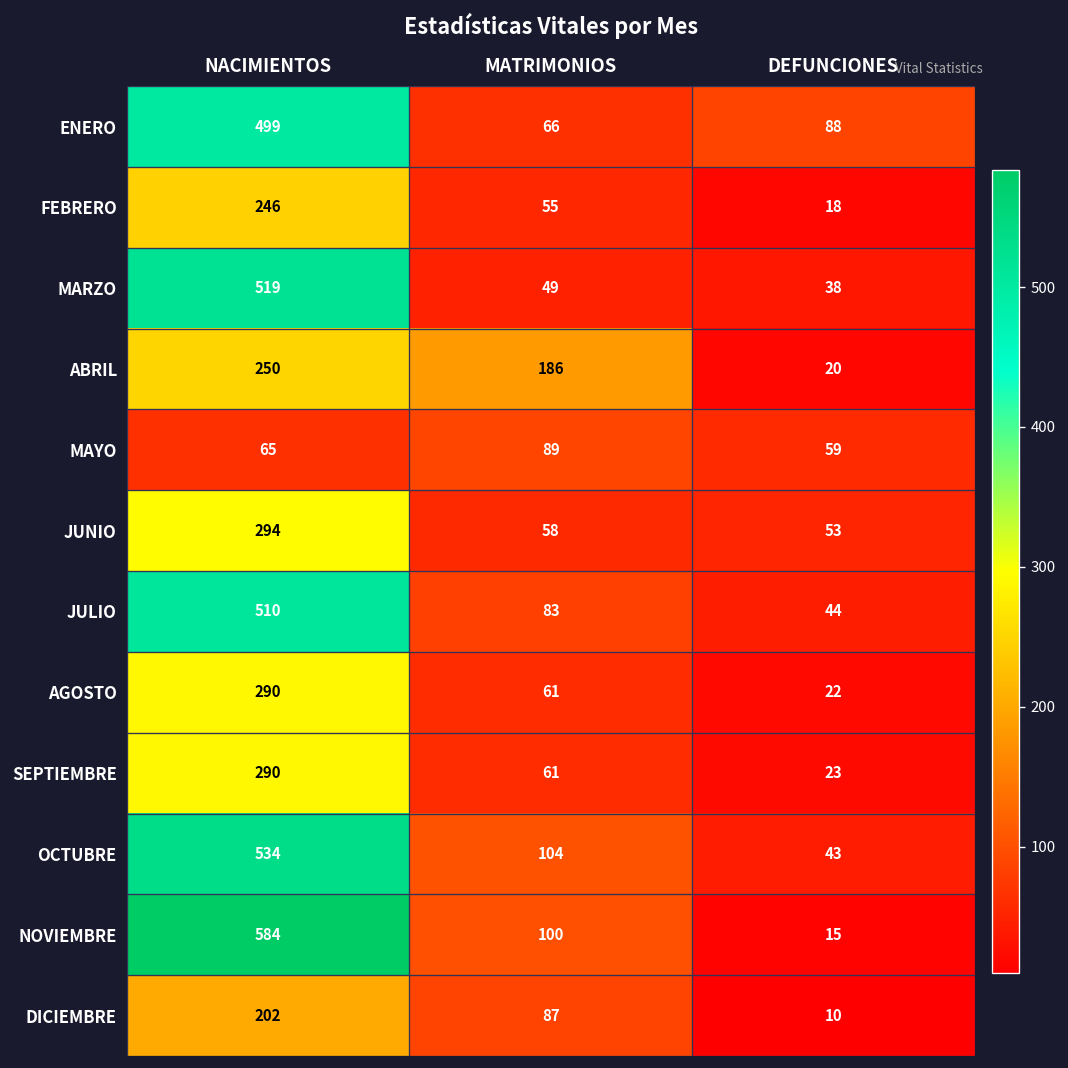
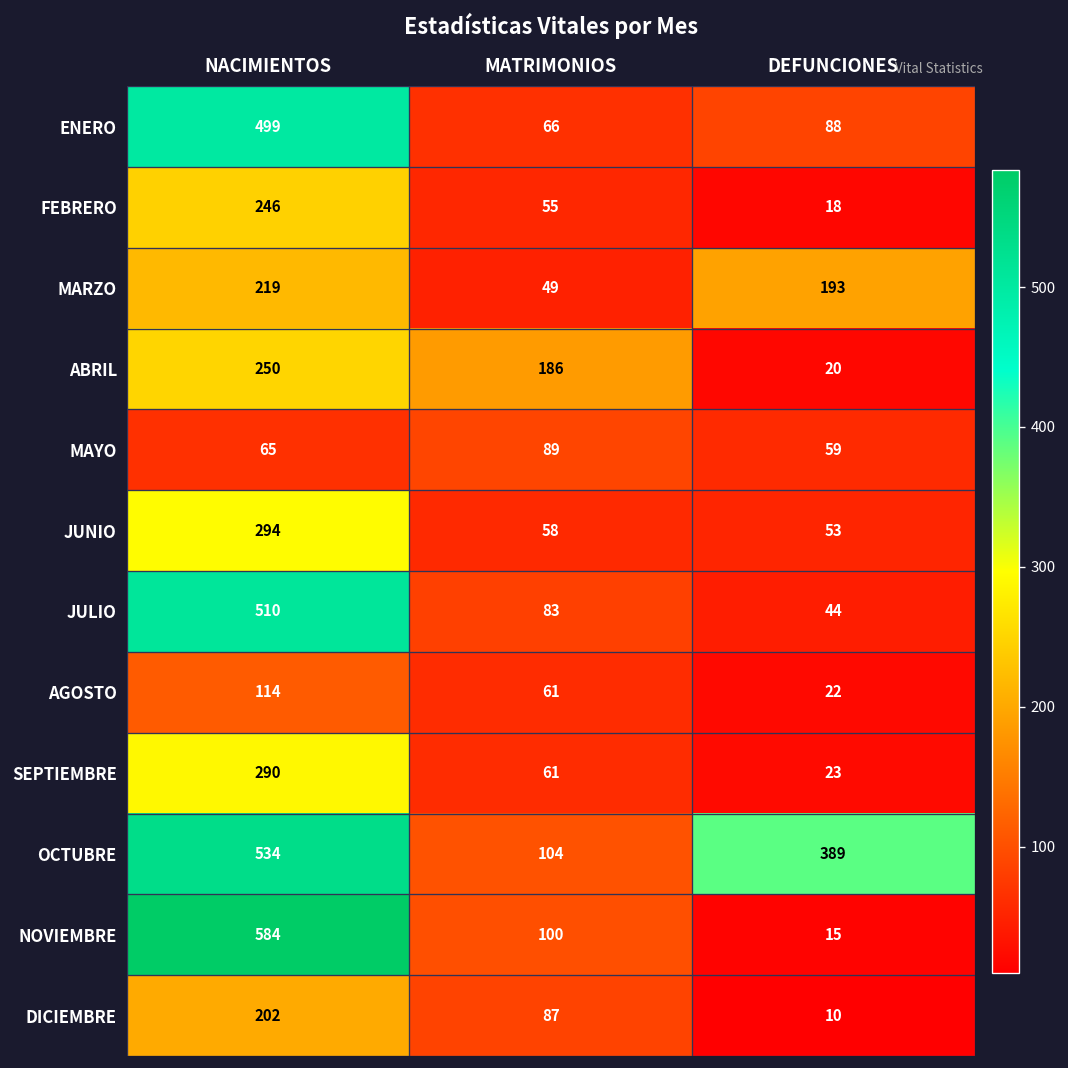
  {
    "ENERO": {
      "NACIMIENTOS": 499,
      "MATRIMONIOS": 66,
      "DEFUNCIONES": 88
    },
    "FEBRERO": {
      "NACIMIENTOS": 246,
      "MATRIMONIOS": 55,
      "DEFUNCIONES": 18
    },
    "MARZO": {
-     "NACIMIENTOS": 519,
+     "NACIMIENTOS": 219,
      "MATRIMONIOS": 49,
-     "DEFUNCIONES": 38
+     "DEFUNCIONES": 193
    },
    "ABRIL": {
      "NACIMIENTOS": 250,
      "MATRIMONIOS": 186,
      "DEFUNCIONES": 20
    },
    "MAYO": {
      "NACIMIENTOS": 65,
      "MATRIMONIOS": 89,
      "DEFUNCIONES": 59
    },
    "JUNIO": {
      "NACIMIENTOS": 294,
      "MATRIMONIOS": 58,
      "DEFUNCIONES": 53
    },
    "JULIO": {
      "NACIMIENTOS": 510,
      "MATRIMONIOS": 83,
      "DEFUNCIONES": 44
    },
    "AGOSTO": {
-     "NACIMIENTOS": 290,
+     "NACIMIENTOS": 114,
      "MATRIMONIOS": 61,
      "DEFUNCIONES": 22
    },
    "SEPTIEMBRE": {
      "NACIMIENTOS": 290,
      "MATRIMONIOS": 61,
      "DEFUNCIONES": 23
    },
    "OCTUBRE": {
      "NACIMIENTOS": 534,
      "MATRIMONIOS": 104,
-     "DEFUNCIONES": 43
+     "DEFUNCIONES": 389
    },
    "NOVIEMBRE": {
      "NACIMIENTOS": 584,
      "MATRIMONIOS": 100,
      "DEFUNCIONES": 15
    },
    "DICIEMBRE": {
      "NACIMIENTOS": 202,
      "MATRIMONIOS": 87,
      "DEFUNCIONES": 10
    }
  }
